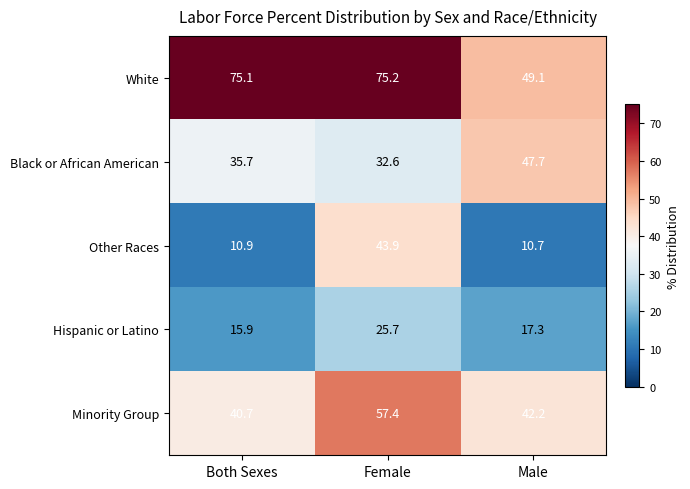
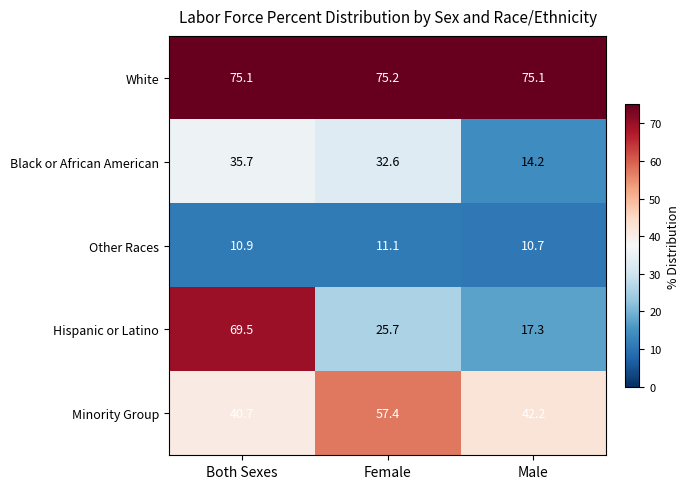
  {
    "White": {
      "Both Sexes": 75.1,
      "Female": 75.2,
-     "Male": 49.1
+     "Male": 75.1
    },
    "Black or African American": {
      "Both Sexes": 35.7,
      "Female": 32.6,
-     "Male": 47.7
+     "Male": 14.2
    },
    "Other Races": {
      "Both Sexes": 10.9,
-     "Female": 43.9,
+     "Female": 11.1,
      "Male": 10.7
    },
    "Hispanic or Latino": {
-     "Both Sexes": 15.9,
+     "Both Sexes": 69.5,
      "Female": 25.7,
      "Male": 17.3
    },
    "Minority Group": {
      "Female": 57.4
    }
  }
